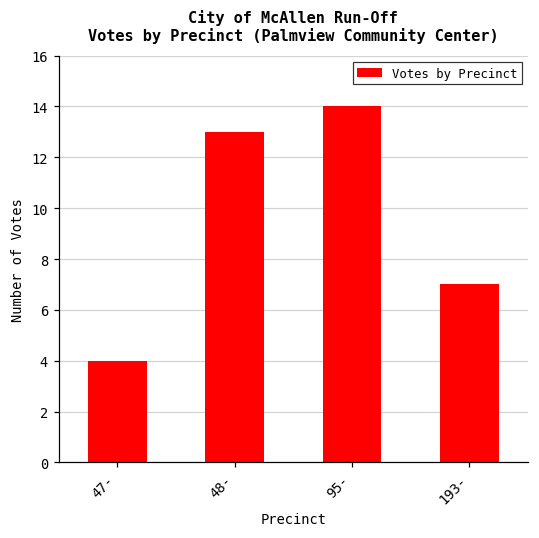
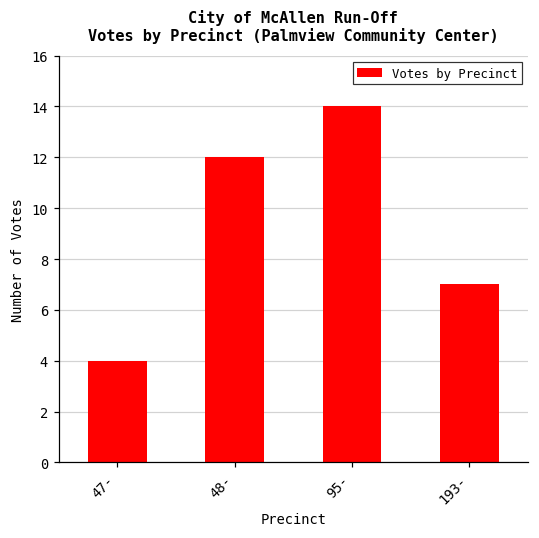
  {
    "47-": 4,
-   "48-": 13,
+   "48-": 12,
    "95-": 14,
    "193-": 7
  }
